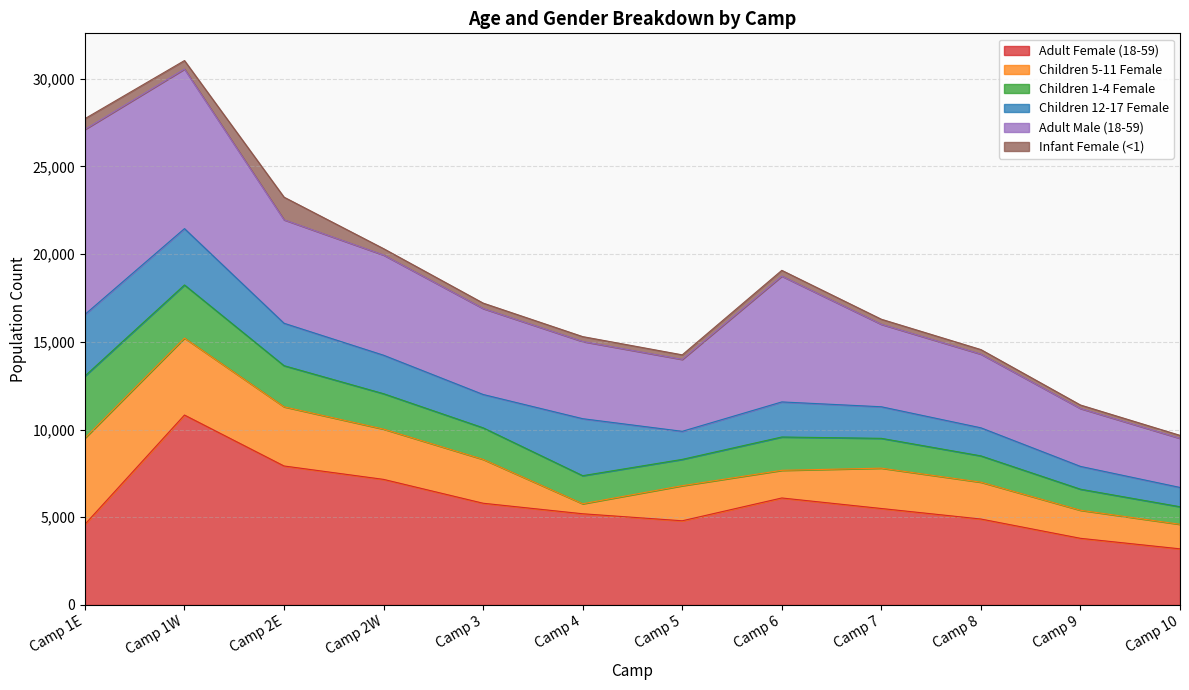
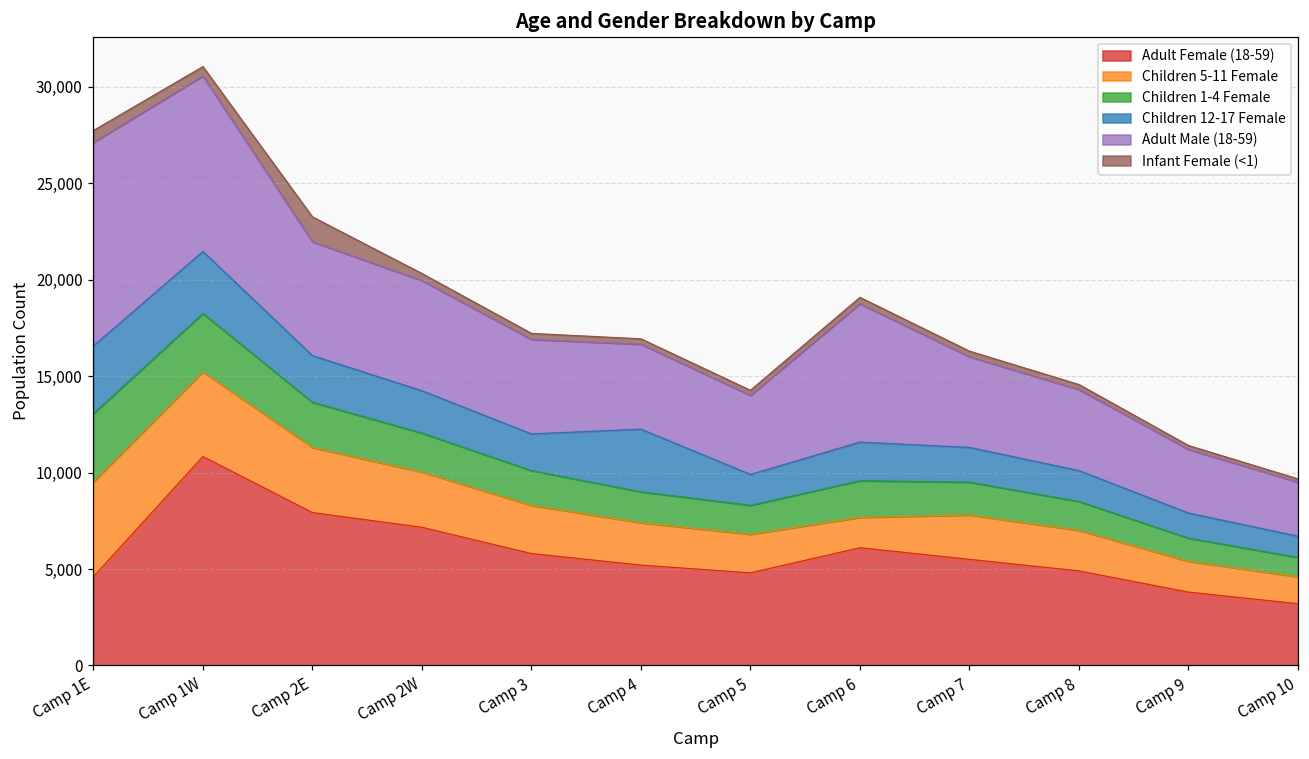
  {
    "Adult Female (18-59)": {
      "Camp 1E": "4,600",
      "Camp 1W": "10,800",
      "Camp 2E": "7,900",
      "Camp 2W": "7,200",
      "Camp 3": "5,800",
      "Camp 4": "5,200",
      "Camp 5": "4,800",
      "Camp 6": "6,100",
      "Camp 7": "5,500",
      "Camp 8": "4,900",
      "Camp 9": "3,800",
      "Camp 10": "3,200"
    },
    "Children 5-11 Female": {
      "Camp 1E": "4,900",
      "Camp 1W": "4,400",
      "Camp 2E": "3,400",
      "Camp 2W": "2,900",
      "Camp 3": "2,500",
-     "Camp 4": "600",
+     "Camp 4": "2,200",
      "Camp 5": "2,000",
      "Camp 6": "1,600",
      "Camp 7": "2,300",
      "Camp 8": "2,100",
      "Camp 9": "1,600",
      "Camp 10": "1,400"
    },
    "Children 1-4 Female": {
      "Camp 1E": "3,500",
      "Camp 1W": "3,000",
      "Camp 2E": "2,300",
      "Camp 2W": "2,000",
      "Camp 3": "1,800",
      "Camp 4": "1,600",
      "Camp 5": "1,500",
      "Camp 6": "1,900",
      "Camp 7": "1,700",
      "Camp 8": "1,500",
      "Camp 9": "1,200",
      "Camp 10": "1,000"
    },
    "Children 12-17 Female": {
      "Camp 1E": "3,500",
      "Camp 1W": "3,200",
      "Camp 2E": "2,400",
      "Camp 2W": "2,200",
      "Camp 3": "1,900",
      "Camp 4": "3,200",
      "Camp 5": "1,600",
      "Camp 6": "2,000",
      "Camp 7": "1,800",
      "Camp 8": "1,600",
      "Camp 9": "1,300",
      "Camp 10": "1,100"
    },
    "Adult Male (18-59)": {
      "Camp 1E": "10,500",
      "Camp 1W": "9,100",
      "Camp 2E": "5,900",
      "Camp 2W": "5,700",
      "Camp 3": "4,900",
      "Camp 4": "4,400",
      "Camp 5": "4,100",
      "Camp 6": "7,200",
      "Camp 7": "4,700",
      "Camp 8": "4,200",
      "Camp 9": "3,300",
      "Camp 10": "2,800"
    },
    "Infant Female (<1)": {
      "Camp 1E": "600",
      "Camp 1W": "500",
      "Camp 2E": "1,300",
      "Camp 2W": "400",
      "Camp 3": "300",
      "Camp 4": "300",
      "Camp 5": "300",
      "Camp 6": "300",
      "Camp 7": "300",
      "Camp 8": "300",
      "Camp 9": "200",
      "Camp 10": "200"
    }
  }
